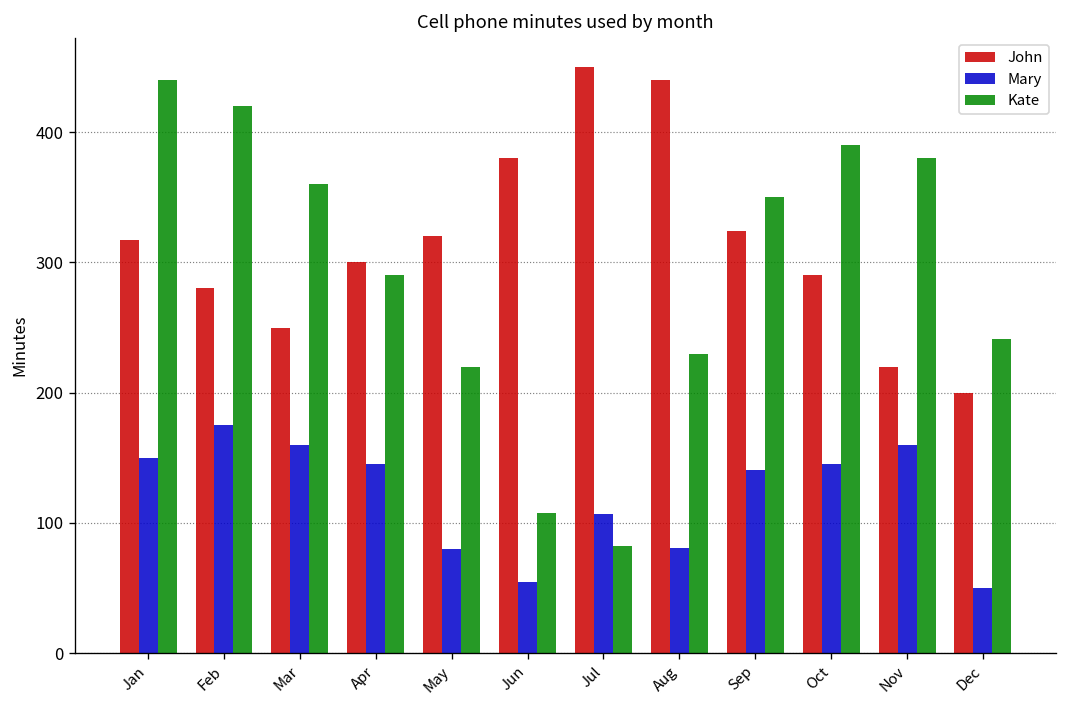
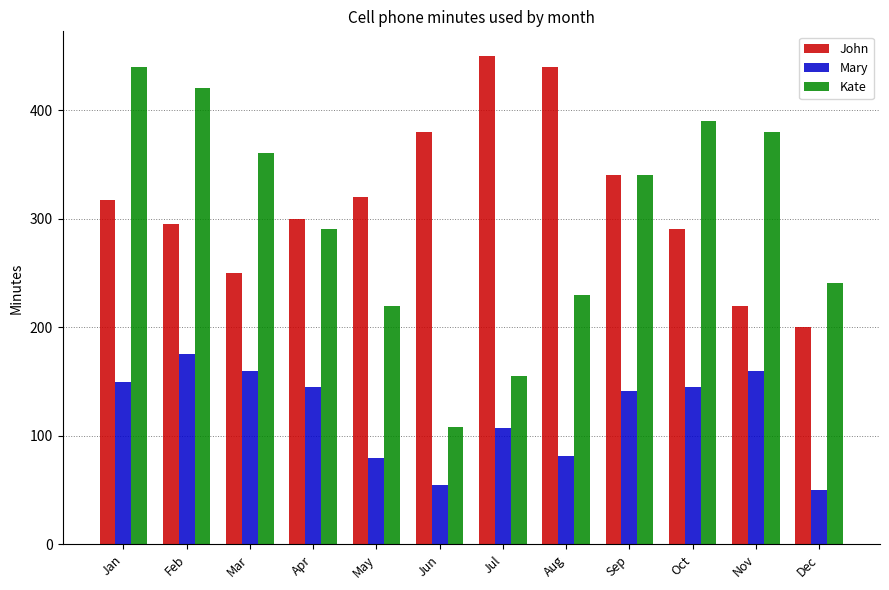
  {
    "John": {
      "Jan": 317,
-     "Feb": 280,
+     "Feb": 295,
      "Mar": 250,
      "Apr": 300,
      "May": 320,
      "Jun": 380,
      "Jul": 450,
      "Aug": 440,
-     "Sep": 324,
+     "Sep": 340,
      "Oct": 290,
      "Nov": 220,
      "Dec": 200
    },
    "Mary": {
      "Jan": 150,
      "Feb": 175,
      "Mar": 160,
      "Apr": 145,
      "May": 80,
      "Jun": 55,
      "Jul": 107,
      "Aug": 81,
      "Sep": 141,
      "Oct": 145,
      "Nov": 160,
      "Dec": 50
    },
    "Kate": {
      "Jan": 440,
      "Feb": 420,
      "Mar": 360,
      "Apr": 290,
      "May": 220,
      "Jun": 108,
-     "Jul": 82,
+     "Jul": 155,
      "Aug": 230,
-     "Sep": 350,
+     "Sep": 340,
      "Oct": 390,
      "Nov": 380,
      "Dec": 241
    }
  }
